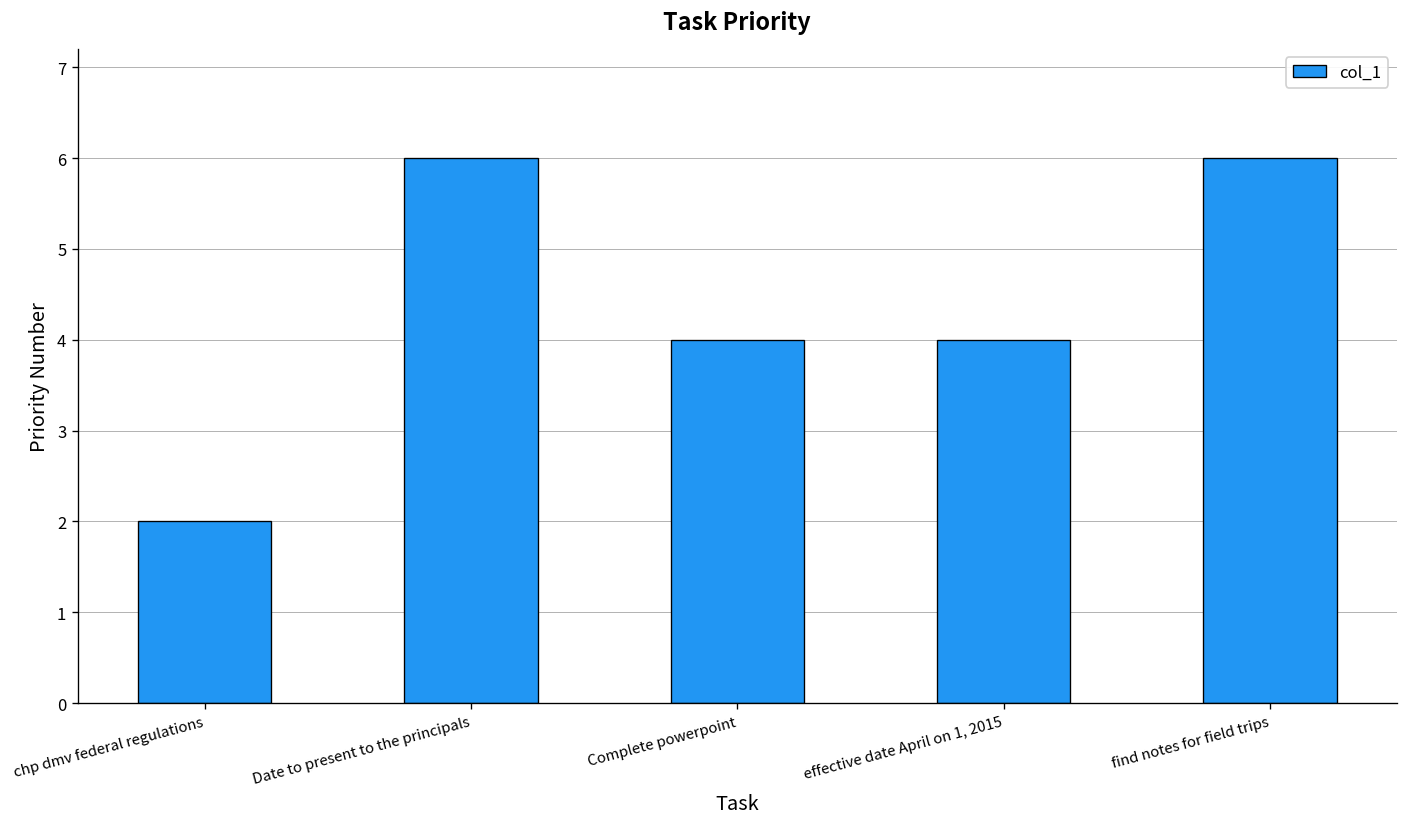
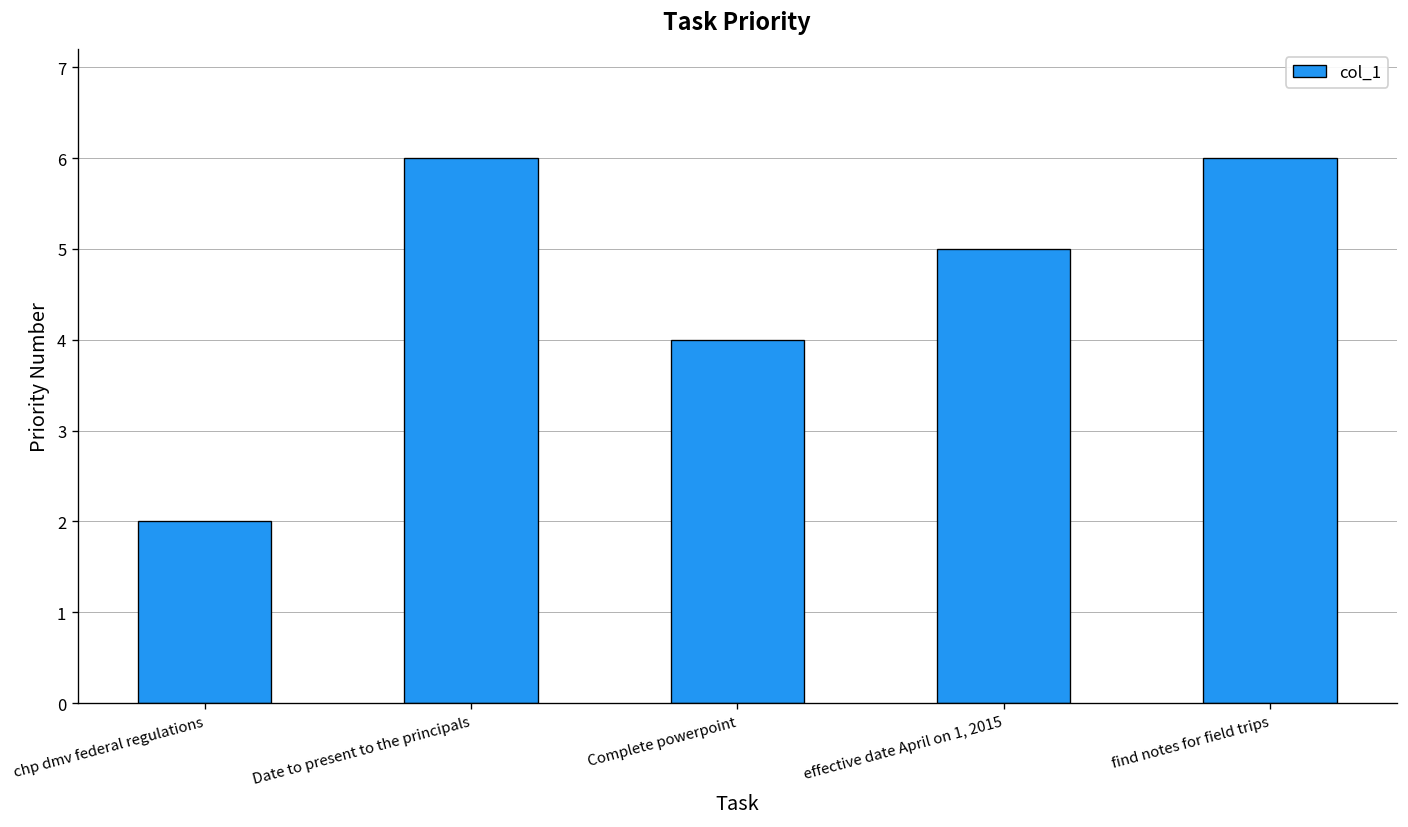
  {
    "chp dmv federal regulations": 2,
    "Date to present to the principals": 6,
    "Complete powerpoint": 4,
-   "effective date April on 1, 2015": 4,
+   "effective date April on 1, 2015": 5,
    "find notes for field trips": 6
  }
